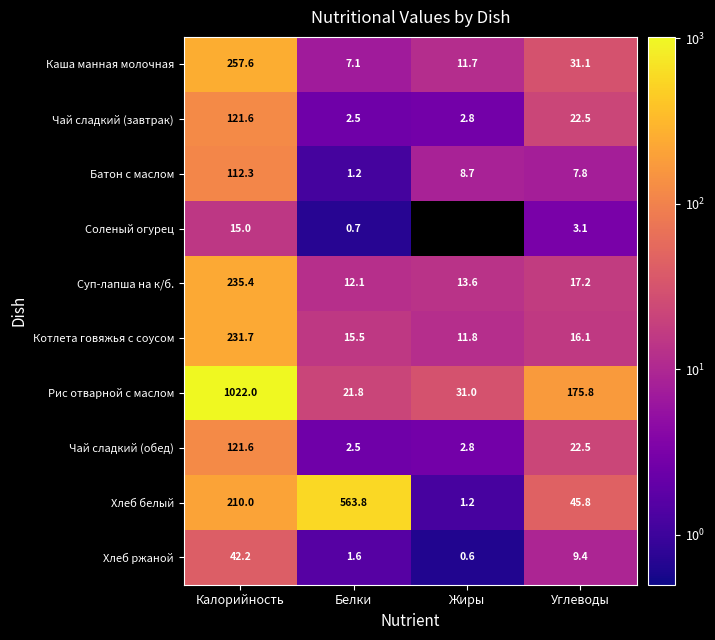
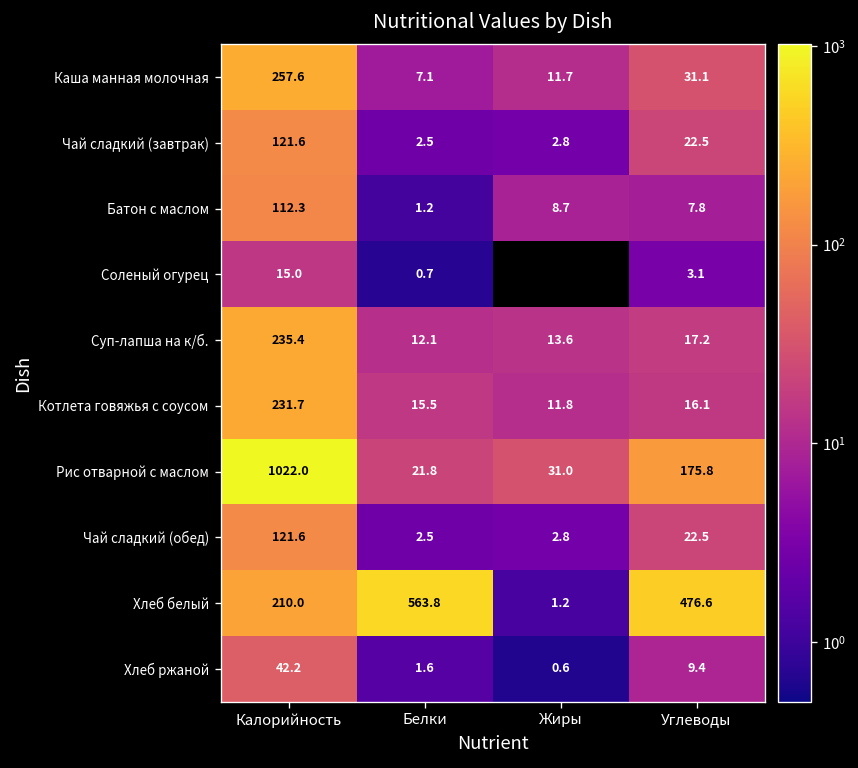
  {
    "Каша манная молочная": {
      "Калорийность": 257.6,
      "Белки": 7.1,
      "Жиры": 11.7,
      "Углеводы": 31.1
    },
    "Чай сладкий (завтрак)": {
      "Калорийность": 121.6,
      "Белки": 2.5,
      "Жиры": 2.8,
      "Углеводы": 22.5
    },
    "Батон с маслом": {
      "Калорийность": 112.3,
      "Белки": 1.2,
      "Жиры": 8.7,
      "Углеводы": 7.8
    },
    "Соленый огурец": {
      "Калорийность": 15.0,
      "Белки": 0.7,
      "Углеводы": 3.1
    },
    "Суп-лапша на к/б.": {
      "Калорийность": 235.4,
      "Белки": 12.1,
      "Жиры": 13.6,
      "Углеводы": 17.2
    },
    "Котлета говяжья с соусом": {
      "Калорийность": 231.7,
      "Белки": 15.5,
      "Жиры": 11.8,
      "Углеводы": 16.1
    },
    "Рис отварной с маслом": {
      "Калорийность": 1022.0,
      "Белки": 21.8,
      "Жиры": 31.0,
      "Углеводы": 175.8
    },
    "Чай сладкий (обед)": {
      "Калорийность": 121.6,
      "Белки": 2.5,
      "Жиры": 2.8,
      "Углеводы": 22.5
    },
    "Хлеб белый": {
      "Калорийность": 210.0,
      "Белки": 563.8,
      "Жиры": 1.2,
-     "Углеводы": 45.8
+     "Углеводы": 476.6
    },
    "Хлеб ржаной": {
      "Калорийность": 42.2,
      "Белки": 1.6,
      "Жиры": 0.6,
      "Углеводы": 9.4
    }
  }
